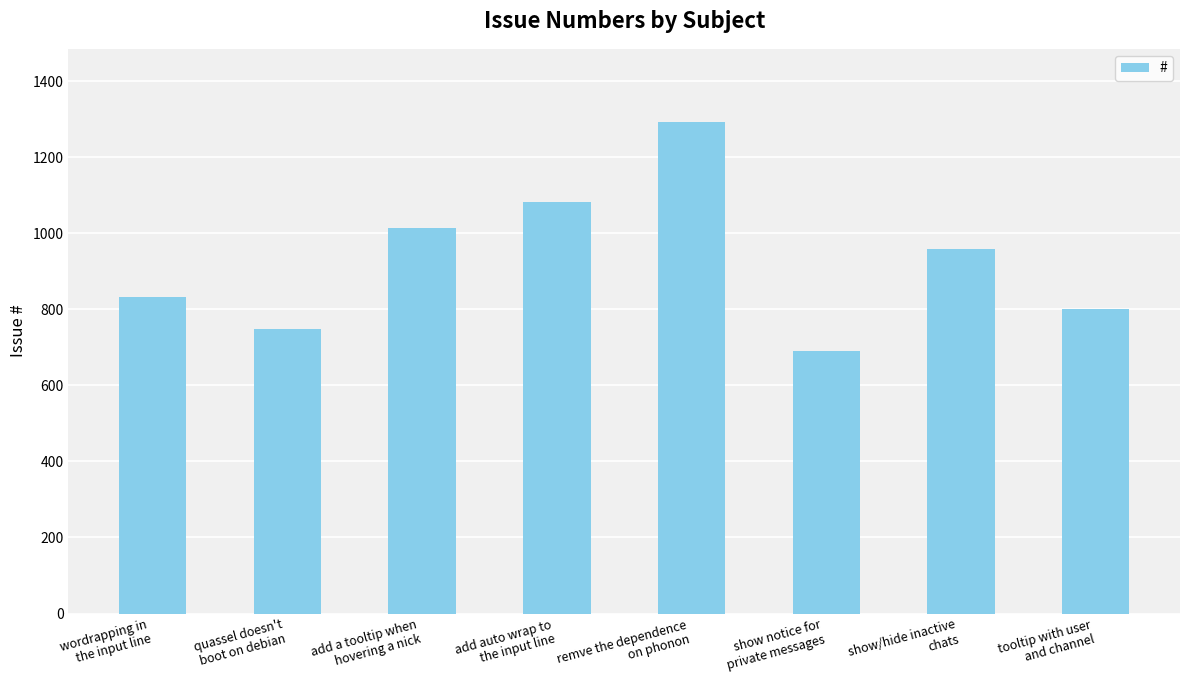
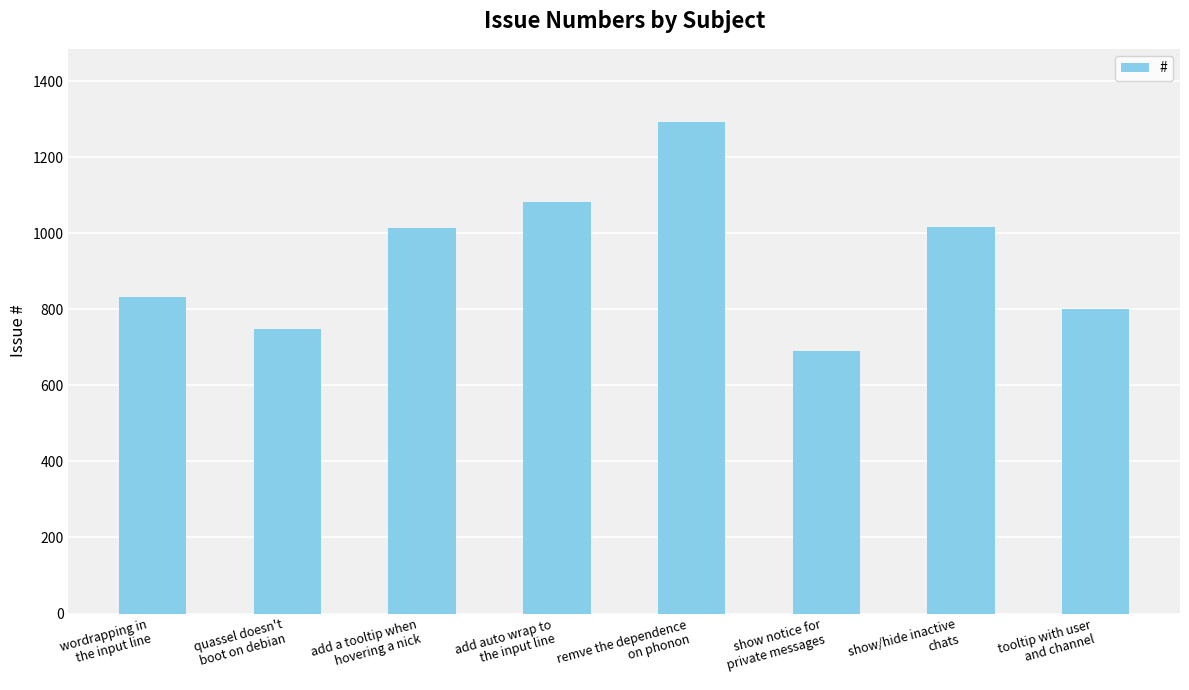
  {
    "wordrapping in the input line": 830,
    "quassel doesn't boot on debian": 750,
    "add a tooltip when hovering a nick": 1010,
    "add auto wrap to the input line": 1080,
    "remve the dependence on phonon": 1290,
    "show notice for private messages": 690,
-   "show/hide inactive chats": 960,
+   "show/hide inactive chats": 1020,
    "tooltip with user and channel": 800
  }
